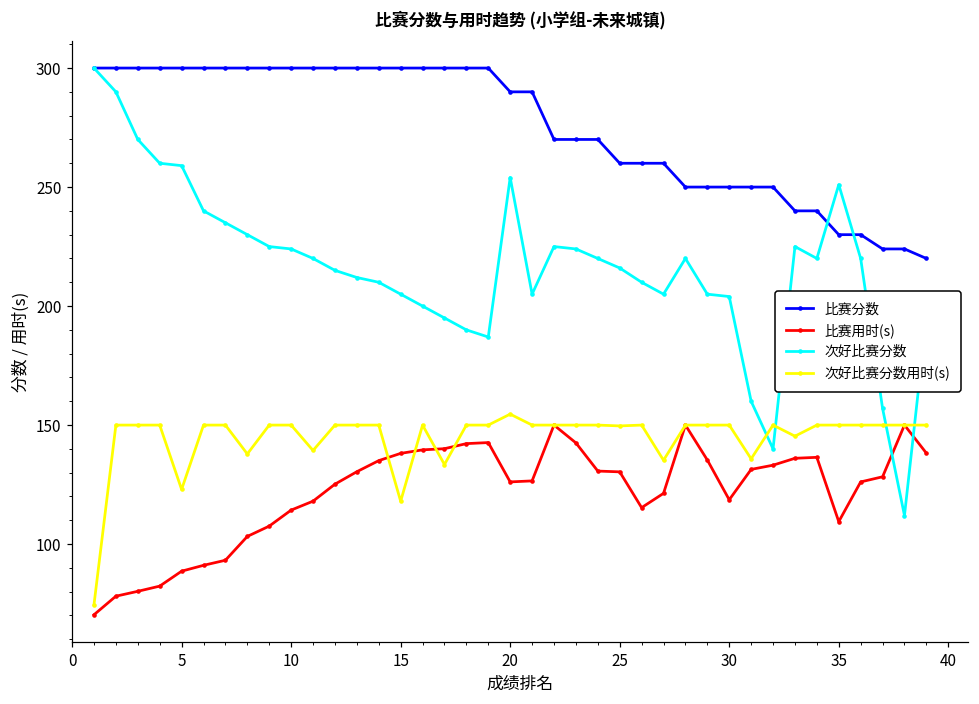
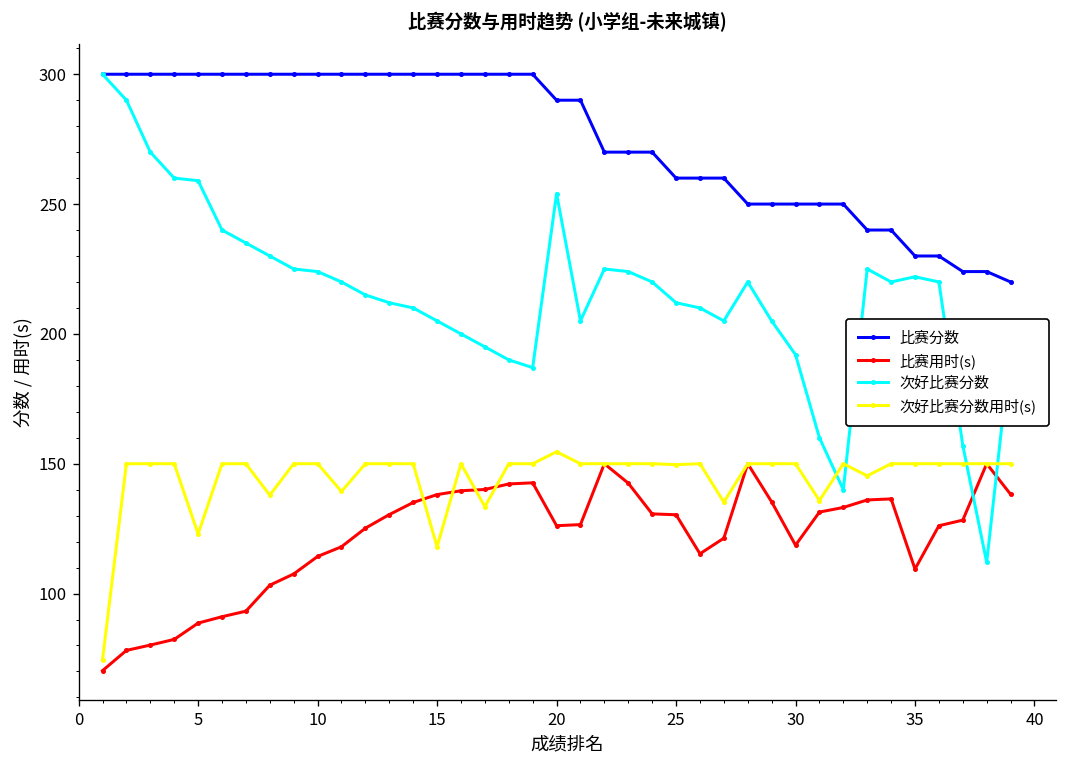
  {
    "比赛分数": {
      "5": 300,
      "10": 300,
      "15": 300,
      "20": 290,
      "25": 260,
      "30": 250,
      "35": 230
    },
    "比赛用时(s)": {
      "5": 89,
      "10": 114,
      "15": 138,
      "20": 126,
      "25": 130,
      "30": 119,
      "35": 109
    },
    "次好比赛分数": {
      "5": 259,
      "10": 224,
      "15": 205,
      "20": 254,
-     "25": 216,
-     "30": 204,
-     "35": 251
+     "25": 212,
+     "30": 192,
+     "35": 222
    },
    "次好比赛分数用时(s)": {
      "5": 123,
      "10": 150,
      "15": 118,
      "20": 155,
      "25": 150,
      "30": 150,
      "35": 150
    }
  }
